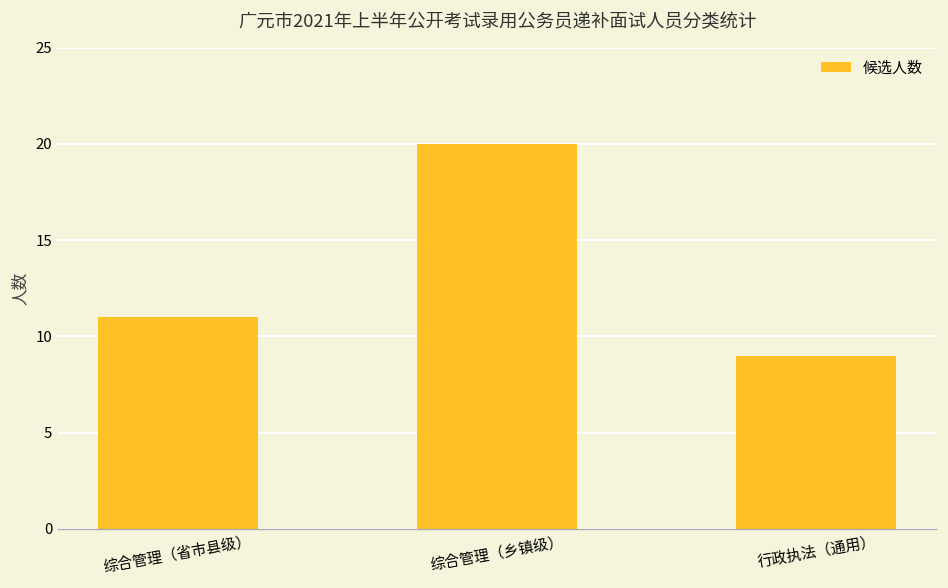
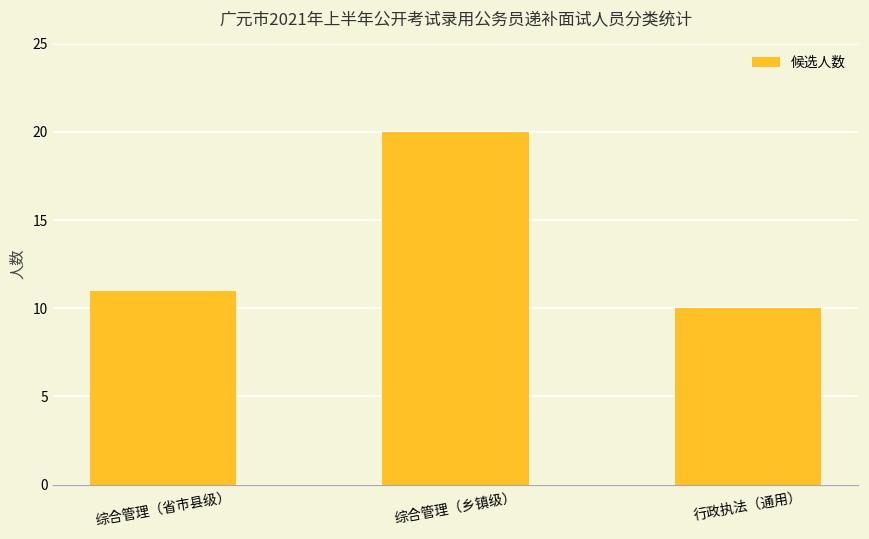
  {
    "综合管理（省市县级）": 11,
    "综合管理（乡镇级）": 20,
-   "行政执法（通用）": 9
+   "行政执法（通用）": 10
  }
